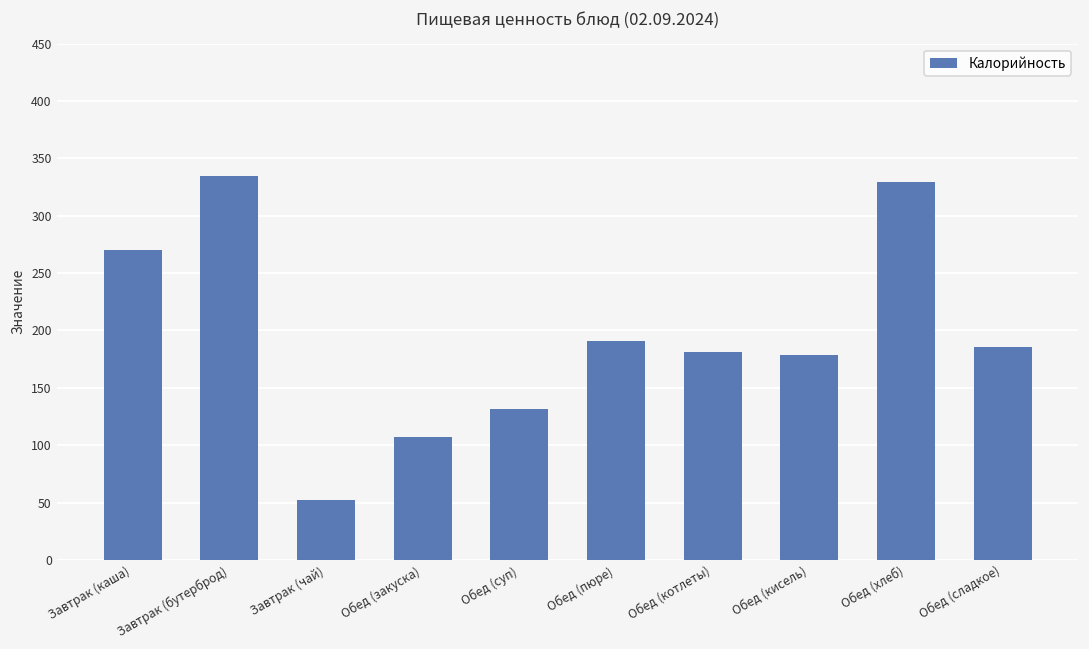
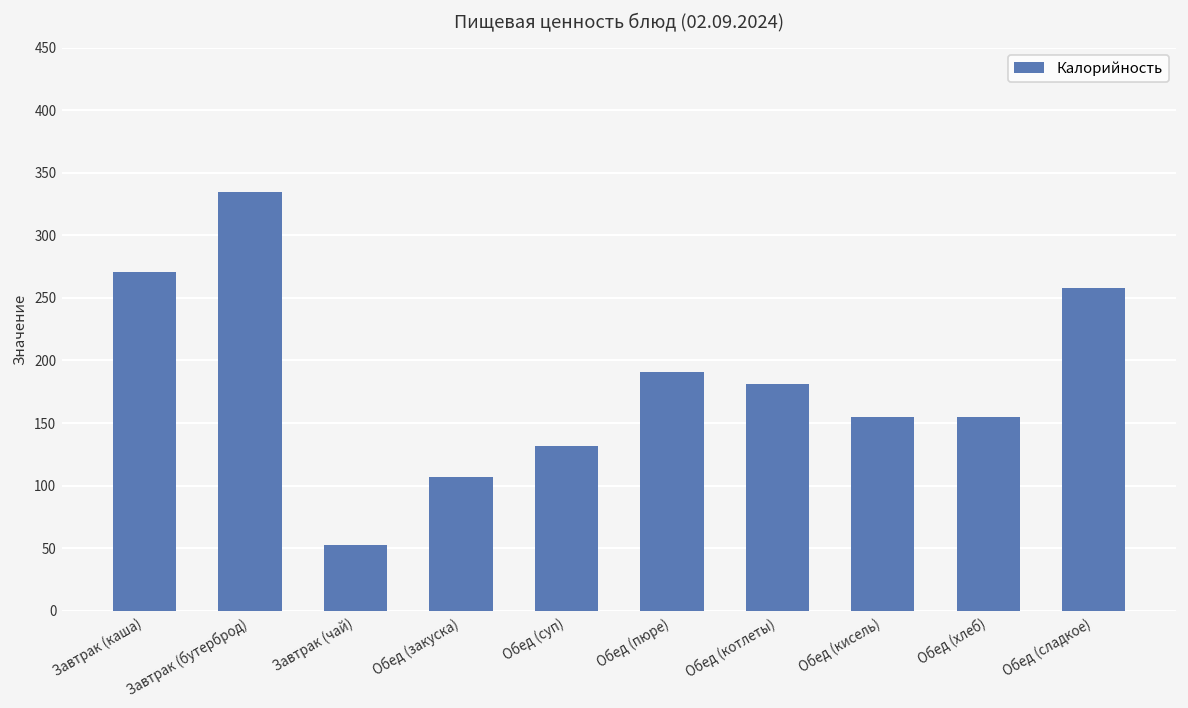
  {
    "Завтрак (каша)": 271,
    "Завтрак (бутерброд)": 334,
    "Завтрак (чай)": 52,
    "Обед (закуска)": 107,
    "Обед (суп)": 131,
    "Обед (пюре)": 191,
    "Обед (котлеты)": 181,
-   "Обед (кисель)": 178,
-   "Обед (хлеб)": 330,
-   "Обед (сладкое)": 185
+   "Обед (кисель)": 155,
+   "Обед (хлеб)": 155,
+   "Обед (сладкое)": 258
  }
